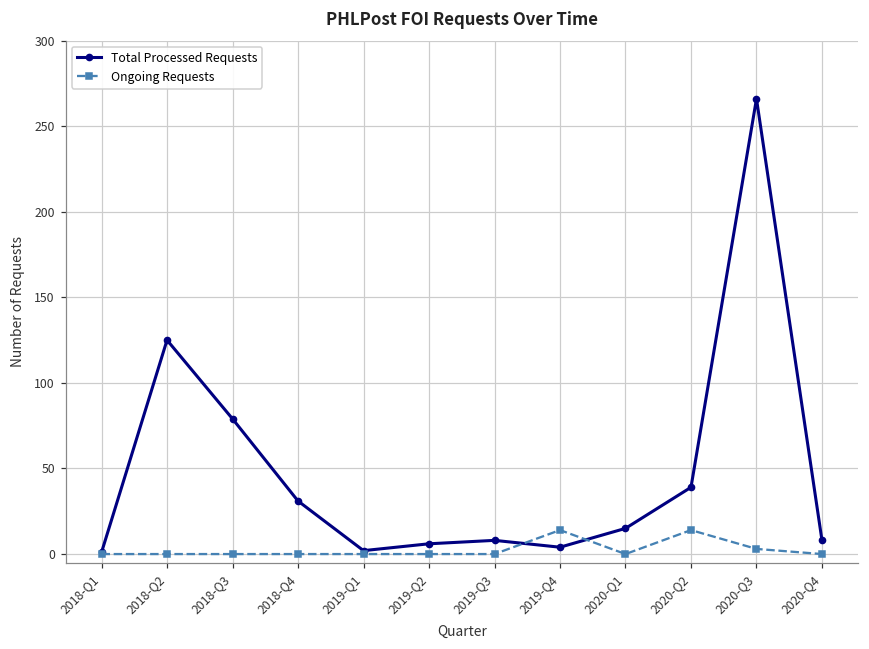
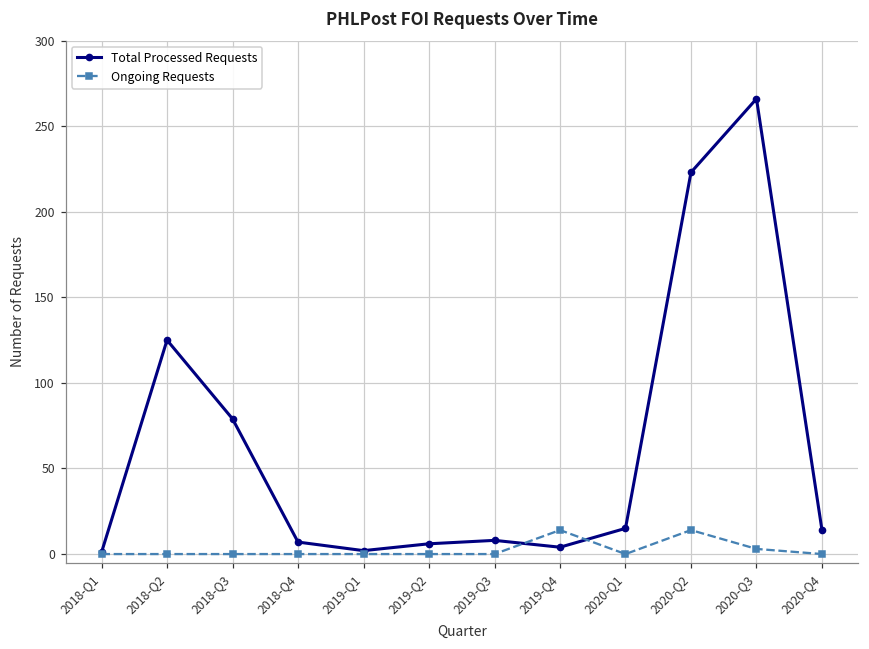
  {
    "Total Processed Requests": {
      "2018-Q2": 125,
      "2018-Q3": 79,
-     "2018-Q4": 31,
+     "2018-Q4": 7,
      "2019-Q1": 2,
      "2019-Q2": 6,
      "2019-Q3": 8,
      "2019-Q4": 4,
      "2020-Q1": 15,
-     "2020-Q2": 39,
+     "2020-Q2": 223,
      "2020-Q3": 266,
-     "2020-Q4": 8
+     "2020-Q4": 14
    },
    "Ongoing Requests": {
      "2018-Q2": 0,
      "2018-Q3": 0,
      "2018-Q4": 0,
      "2019-Q1": 0,
      "2019-Q2": 0,
      "2019-Q3": 0,
      "2019-Q4": 14,
      "2020-Q1": 0,
      "2020-Q2": 14,
      "2020-Q3": 3,
      "2020-Q4": 0
    }
  }
